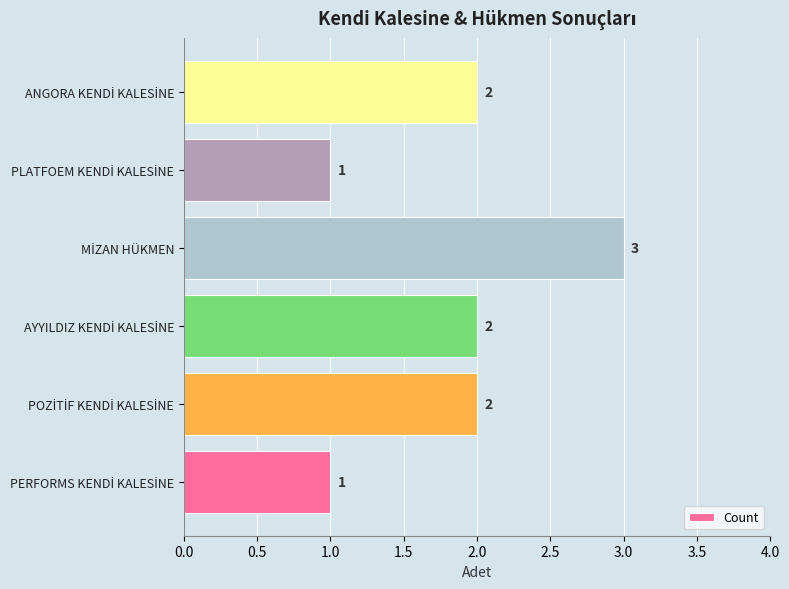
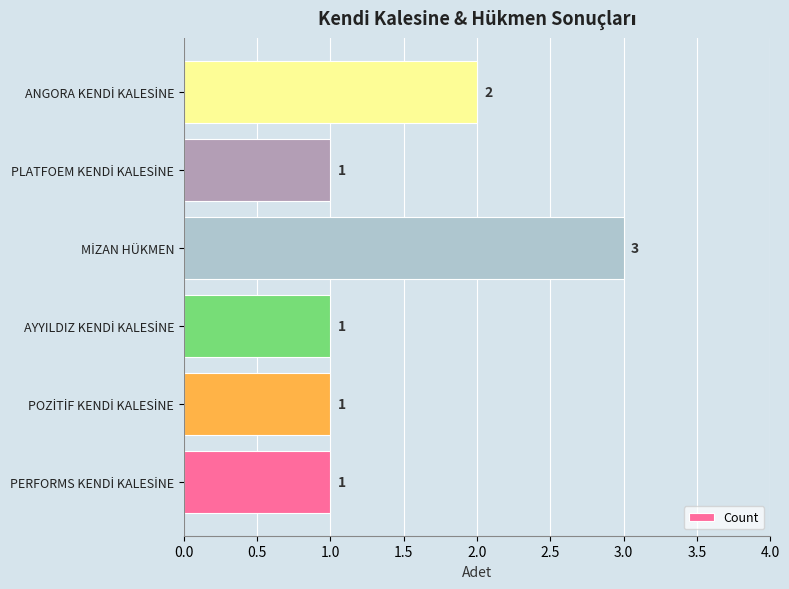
  {
    "ANGORA KENDİ KALESİNE": 2,
    "PLATFOEM KENDİ KALESİNE": 1,
    "MİZAN HÜKMEN": 3,
-   "AYYILDIZ KENDİ KALESİNE": 2,
-   "POZİTİF KENDİ KALESİNE": 2,
+   "AYYILDIZ KENDİ KALESİNE": 1,
+   "POZİTİF KENDİ KALESİNE": 1,
    "PERFORMS KENDİ KALESİNE": 1
  }
